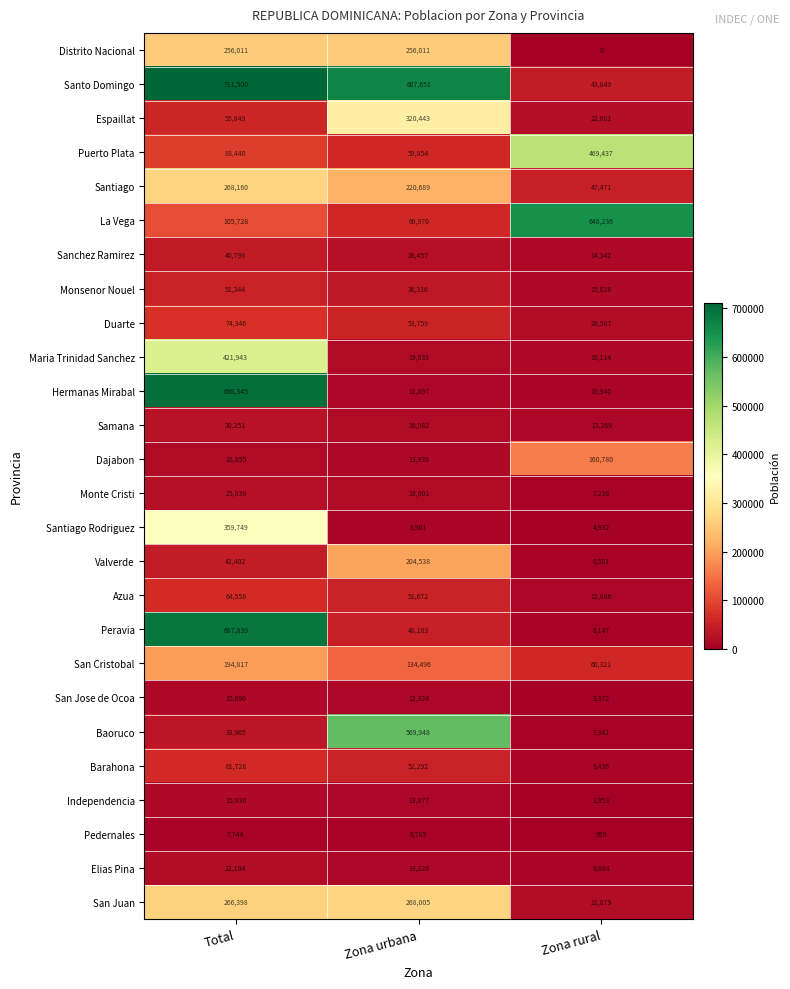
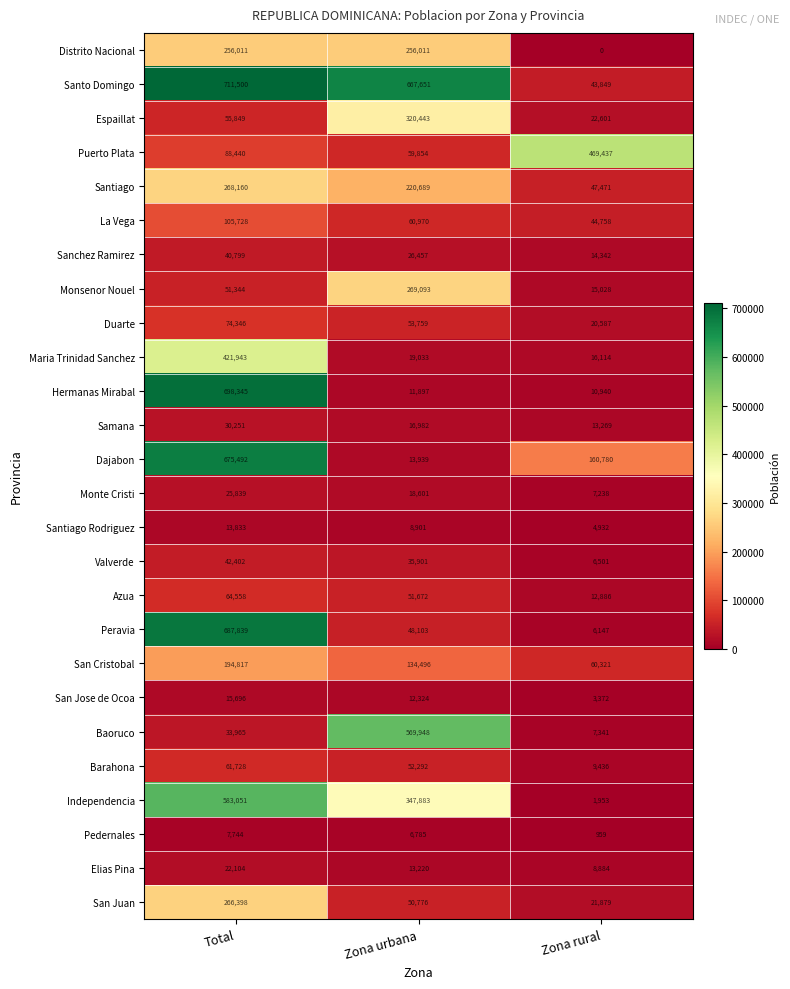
  {
    "Distrito Nacional": {
      "Total": "256,011",
      "Zona urbana": "256,011",
      "Zona rural": "0"
    },
    "Santo Domingo": {
      "Total": "711,500",
      "Zona urbana": "667,651",
      "Zona rural": "43,849"
    },
    "Espaillat": {
      "Total": "55,849",
      "Zona urbana": "320,443",
      "Zona rural": "22,601"
    },
    "Puerto Plata": {
      "Total": "88,440",
      "Zona urbana": "59,854",
      "Zona rural": "469,437"
    },
    "Santiago": {
      "Total": "268,160",
      "Zona urbana": "220,689",
      "Zona rural": "47,471"
    },
    "La Vega": {
      "Total": "105,728",
      "Zona urbana": "60,970",
-     "Zona rural": "648,236"
+     "Zona rural": "44,758"
    },
    "Sanchez Ramirez": {
      "Total": "40,799",
      "Zona urbana": "26,457",
      "Zona rural": "14,342"
    },
    "Monsenor Nouel": {
      "Total": "51,344",
-     "Zona urbana": "36,316",
+     "Zona urbana": "269,093",
      "Zona rural": "15,028"
    },
    "Duarte": {
      "Total": "74,346",
      "Zona urbana": "53,759",
      "Zona rural": "20,587"
    },
    "Maria Trinidad Sanchez": {
      "Total": "421,943",
      "Zona urbana": "19,033",
      "Zona rural": "16,114"
    },
    "Hermanas Mirabal": {
      "Total": "698,345",
      "Zona urbana": "11,897",
      "Zona rural": "10,940"
    },
    "Samana": {
      "Total": "30,251",
      "Zona urbana": "16,982",
      "Zona rural": "13,269"
    },
    "Dajabon": {
-     "Total": "18,855",
+     "Total": "675,492",
      "Zona urbana": "13,939",
      "Zona rural": "160,780"
    },
    "Monte Cristi": {
      "Total": "25,839",
      "Zona urbana": "18,601",
      "Zona rural": "7,238"
    },
    "Santiago Rodriguez": {
-     "Total": "359,749",
+     "Total": "13,833",
      "Zona urbana": "8,901",
      "Zona rural": "4,932"
    },
    "Valverde": {
      "Total": "42,402",
-     "Zona urbana": "204,538",
+     "Zona urbana": "35,901",
      "Zona rural": "6,501"
    },
    "Azua": {
      "Total": "64,558",
      "Zona urbana": "51,672",
      "Zona rural": "12,886"
    },
    "Peravia": {
      "Total": "687,839",
      "Zona urbana": "48,103",
      "Zona rural": "6,147"
    },
    "San Cristobal": {
      "Total": "194,817",
      "Zona urbana": "134,496",
      "Zona rural": "60,321"
    },
    "San Jose de Ocoa": {
      "Total": "15,696",
      "Zona urbana": "12,324",
      "Zona rural": "3,372"
    },
    "Baoruco": {
      "Total": "33,965",
      "Zona urbana": "569,948",
      "Zona rural": "7,341"
    },
    "Barahona": {
      "Total": "61,728",
      "Zona urbana": "52,292",
      "Zona rural": "9,436"
    },
    "Independencia": {
-     "Total": "15,830",
-     "Zona urbana": "13,877",
+     "Total": "583,051",
+     "Zona urbana": "347,883",
      "Zona rural": "1,953"
    },
    "Pedernales": {
      "Total": "7,744",
      "Zona urbana": "6,785",
      "Zona rural": "959"
    },
    "Elias Pina": {
      "Total": "22,104",
      "Zona urbana": "13,220",
      "Zona rural": "8,884"
    },
    "San Juan": {
      "Total": "266,398",
-     "Zona urbana": "268,005",
+     "Zona urbana": "50,776",
      "Zona rural": "21,879"
    }
  }
